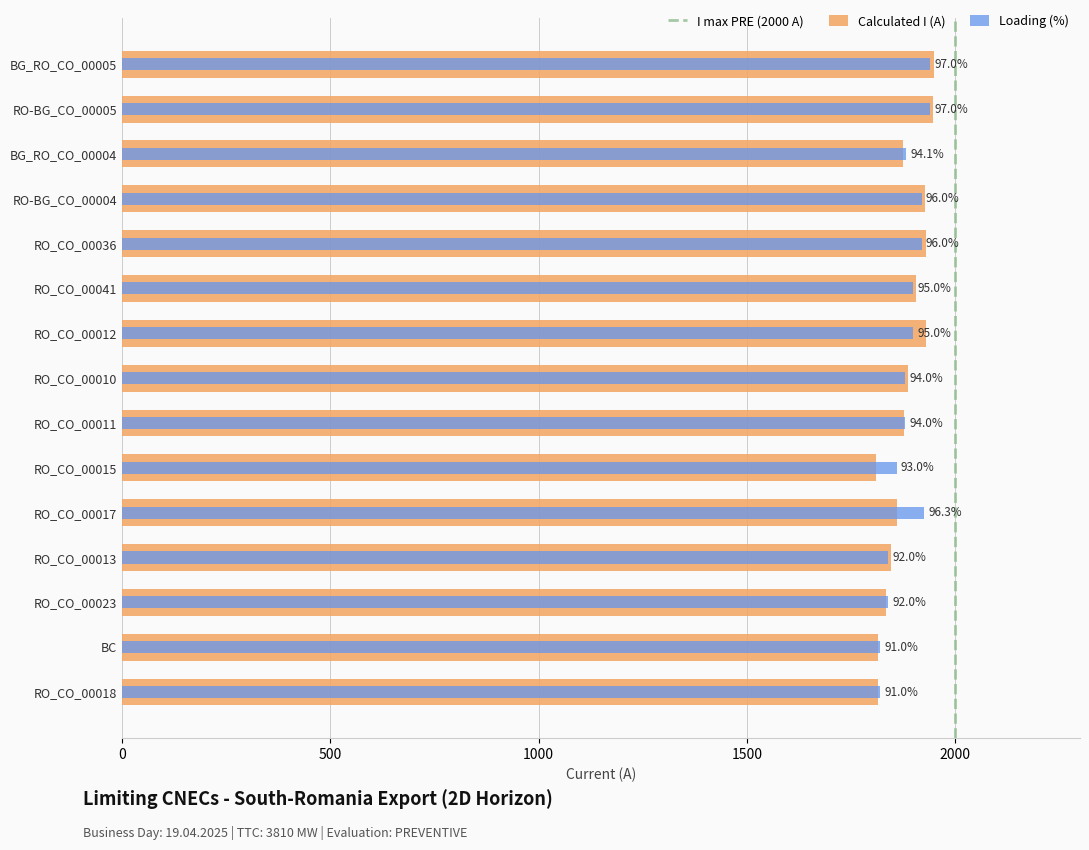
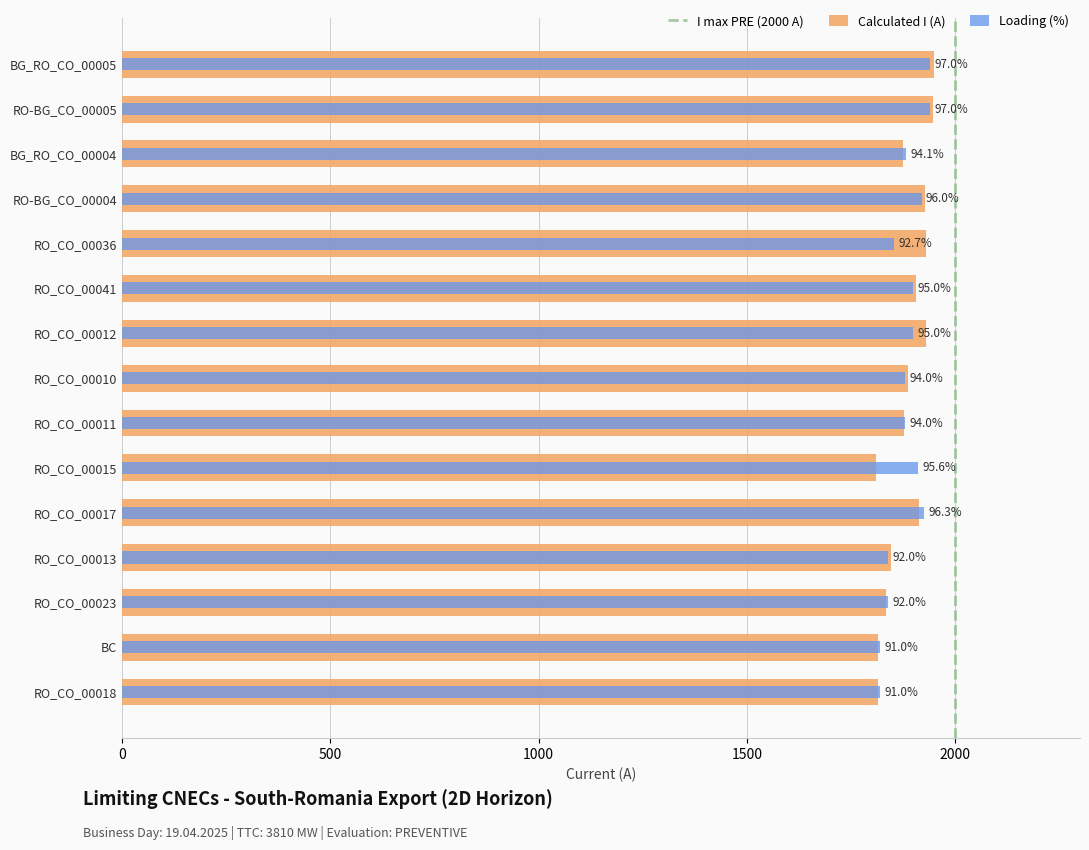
  {
    "Calculated I (A)": {
      "RO_CO_00011": "1880",
-     "RO_CO_00017": "1860"
+     "RO_CO_00017": "1910"
    },
    "Loading (%)": {
-     "RO_CO_00036": "96.0%",
-     "RO_CO_00015": "93.0%"
+     "RO_CO_00036": "92.7%",
+     "RO_CO_00015": "95.6%"
    }
  }
